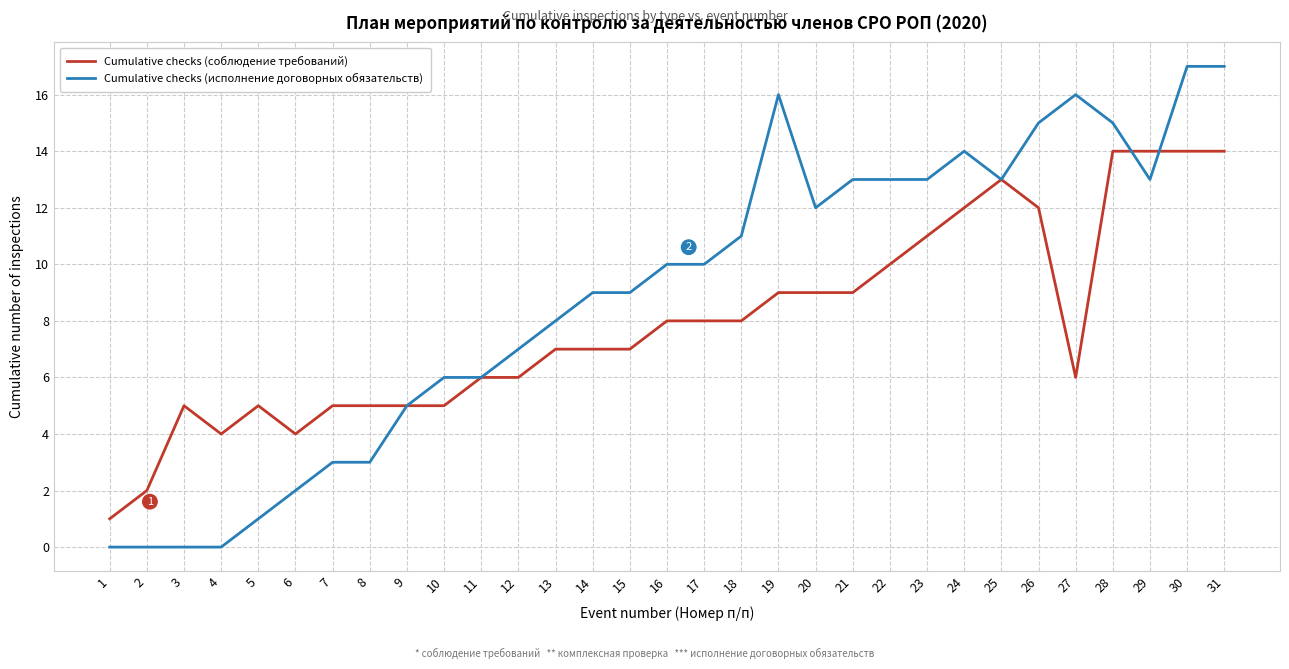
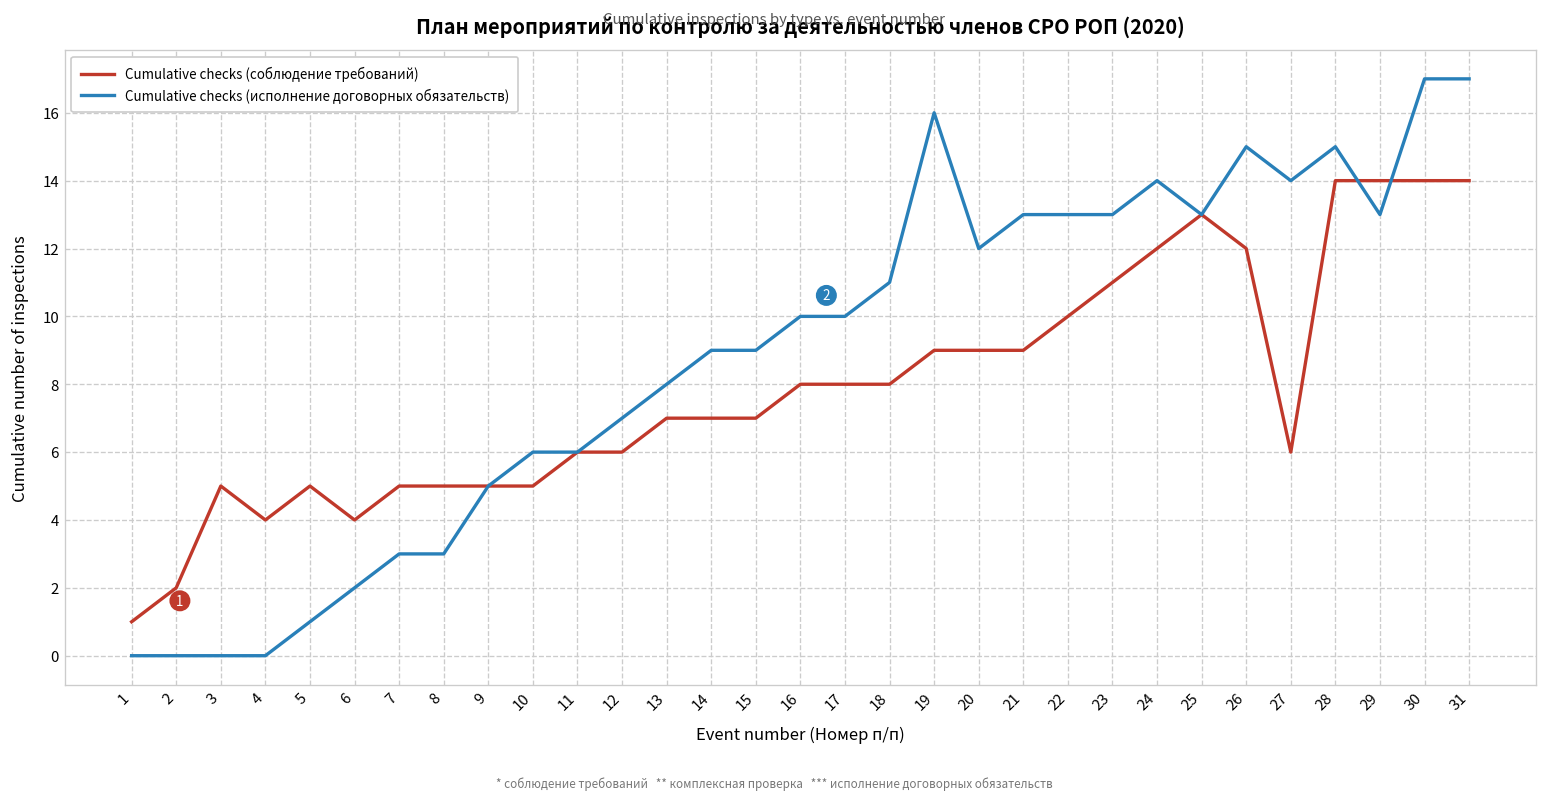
  {
    "Cumulative checks (соблюдение требований)": {
      "1": 1,
      "3": 5,
      "4": 4,
      "5": 5,
      "6": 4,
      "7": 5,
      "8": 5,
      "10": 5,
      "12": 6,
      "13": 7,
      "14": 7,
      "15": 7,
      "16": 8,
      "17": 8,
      "18": 8,
      "19": 9,
      "20": 9,
      "21": 9,
      "22": 10,
      "23": 11,
      "24": 12,
      "26": 12,
      "27": 6,
      "28": 14,
      "29": 14,
      "30": 14,
      "31": 14
    },
    "Cumulative checks (исполнение договорных обязательств)": {
      "1": 0,
      "2": 0,
      "3": 0,
      "4": 0,
      "5": 1,
      "6": 2,
      "7": 3,
      "8": 3,
      "10": 6,
      "12": 7,
      "13": 8,
      "14": 9,
      "15": 9,
      "16": 10,
      "18": 11,
      "19": 16,
      "20": 12,
      "21": 13,
      "22": 13,
      "23": 13,
      "24": 14,
      "26": 15,
-     "27": 16,
+     "27": 14,
      "28": 15,
      "29": 13,
      "30": 17,
      "31": 17
    }
  }
